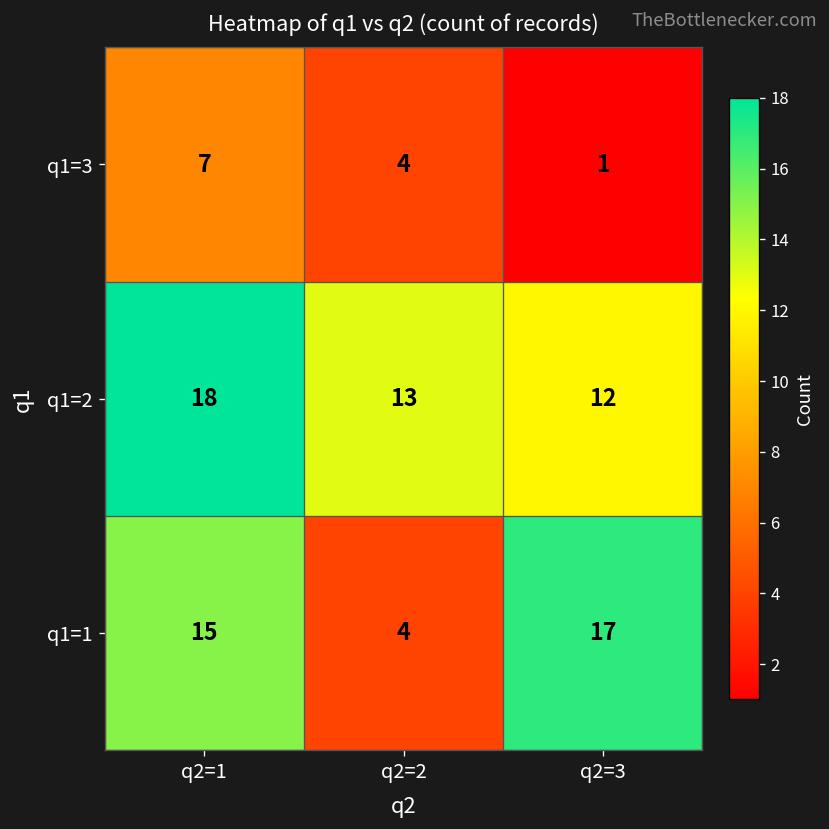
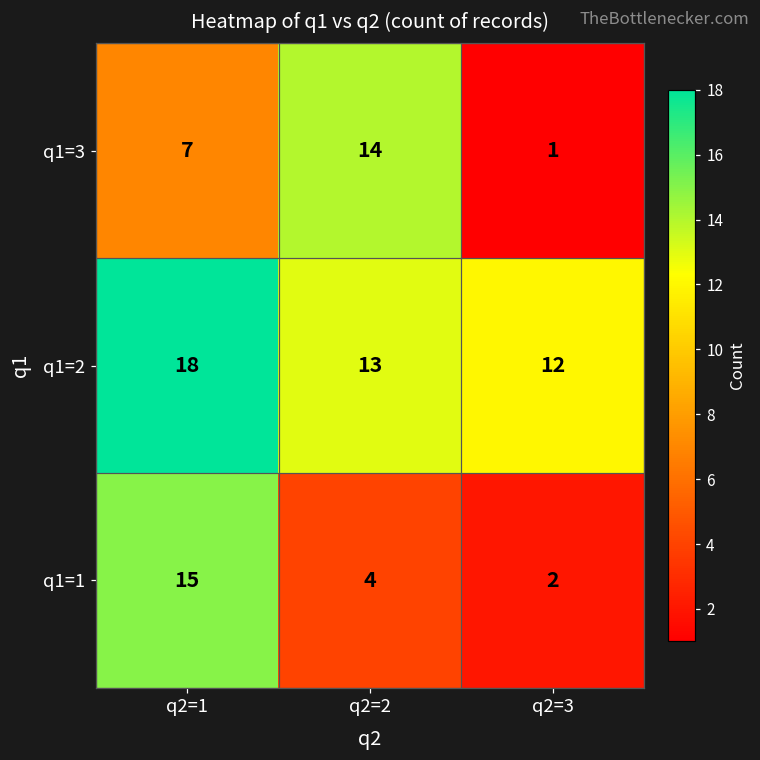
  {
    "q1=3": {
      "q2=1": 7,
-     "q2=2": 4,
+     "q2=2": 14,
      "q2=3": 1
    },
    "q1=2": {
      "q2=1": 18,
      "q2=2": 13,
      "q2=3": 12
    },
    "q1=1": {
      "q2=1": 15,
      "q2=2": 4,
-     "q2=3": 17
+     "q2=3": 2
    }
  }
